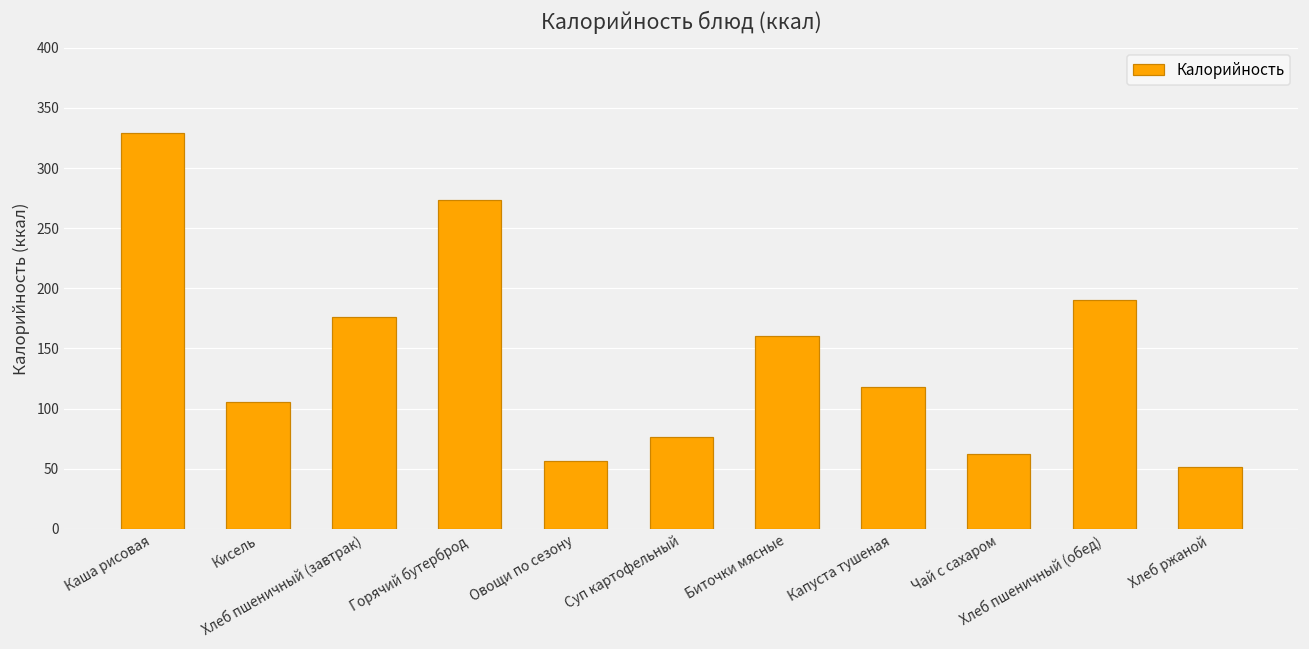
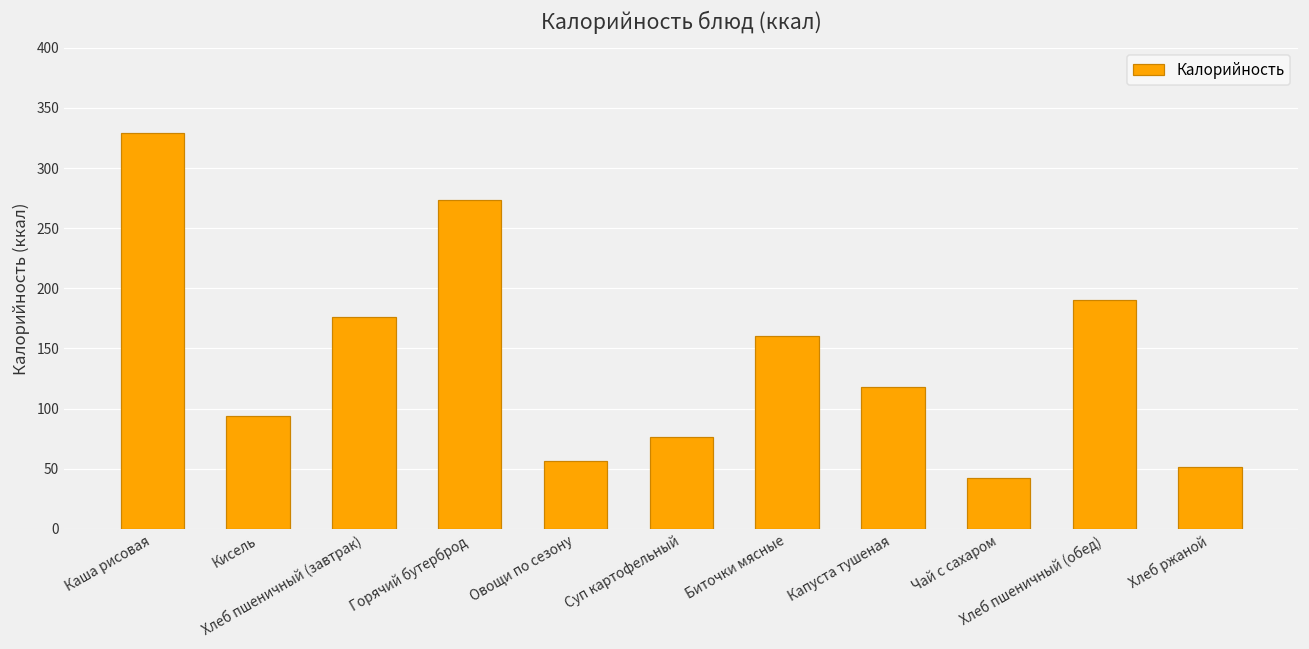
  {
    "Каша рисовая": 329,
-   "Кисель": 105,
+   "Кисель": 94,
    "Хлеб пшеничный (завтрак)": 176,
    "Горячий бутерброд": 274,
    "Овощи по сезону": 56,
    "Суп картофельный": 77,
    "Биточки мясные": 161,
    "Капуста тушеная": 118,
-   "Чай с сахаром": 62,
+   "Чай с сахаром": 43,
    "Хлеб пшеничный (обед)": 190,
    "Хлеб ржаной": 51
  }
